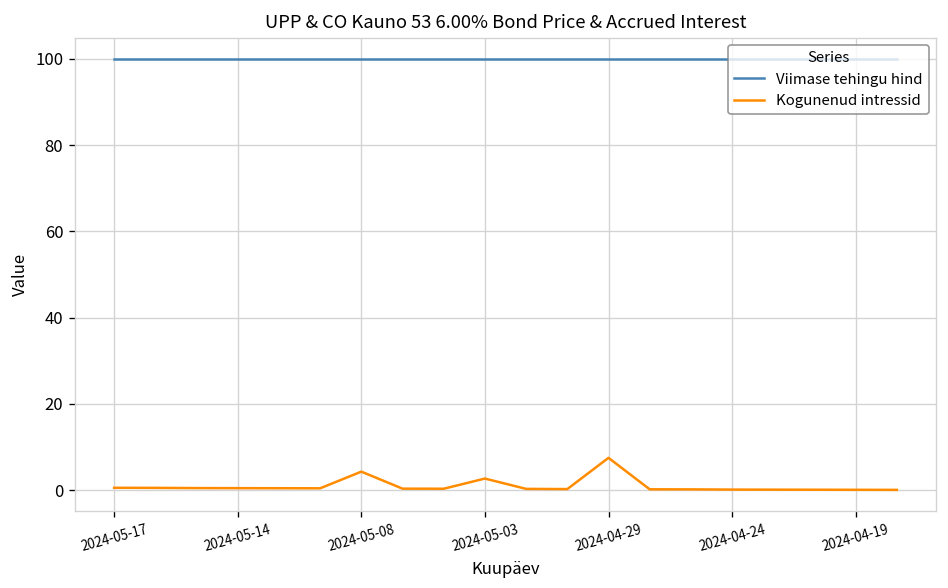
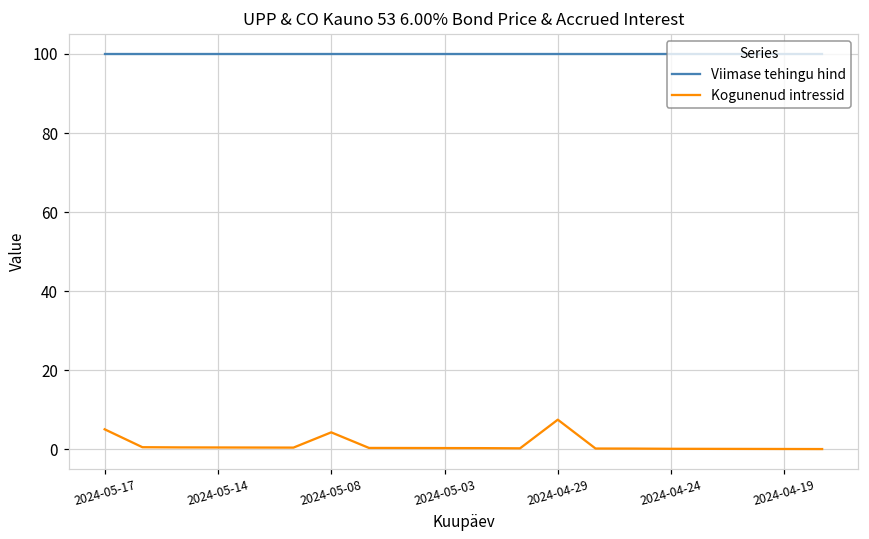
  {
    "Viimase tehingu hind": {
      "2024-05-17": 100,
      "2024-05-14": 100,
      "2024-05-08": 100,
      "2024-05-03": 100,
      "2024-04-29": 100
    },
    "Kogunenud intressid": {
-     "2024-05-17": 1,
+     "2024-05-17": 5,
      "2024-05-14": 0,
      "2024-05-08": 4,
-     "2024-05-03": 3,
+     "2024-05-03": 0,
      "2024-04-29": 8,
      "2024-04-24": 0,
      "2024-04-19": 0
    }
  }
